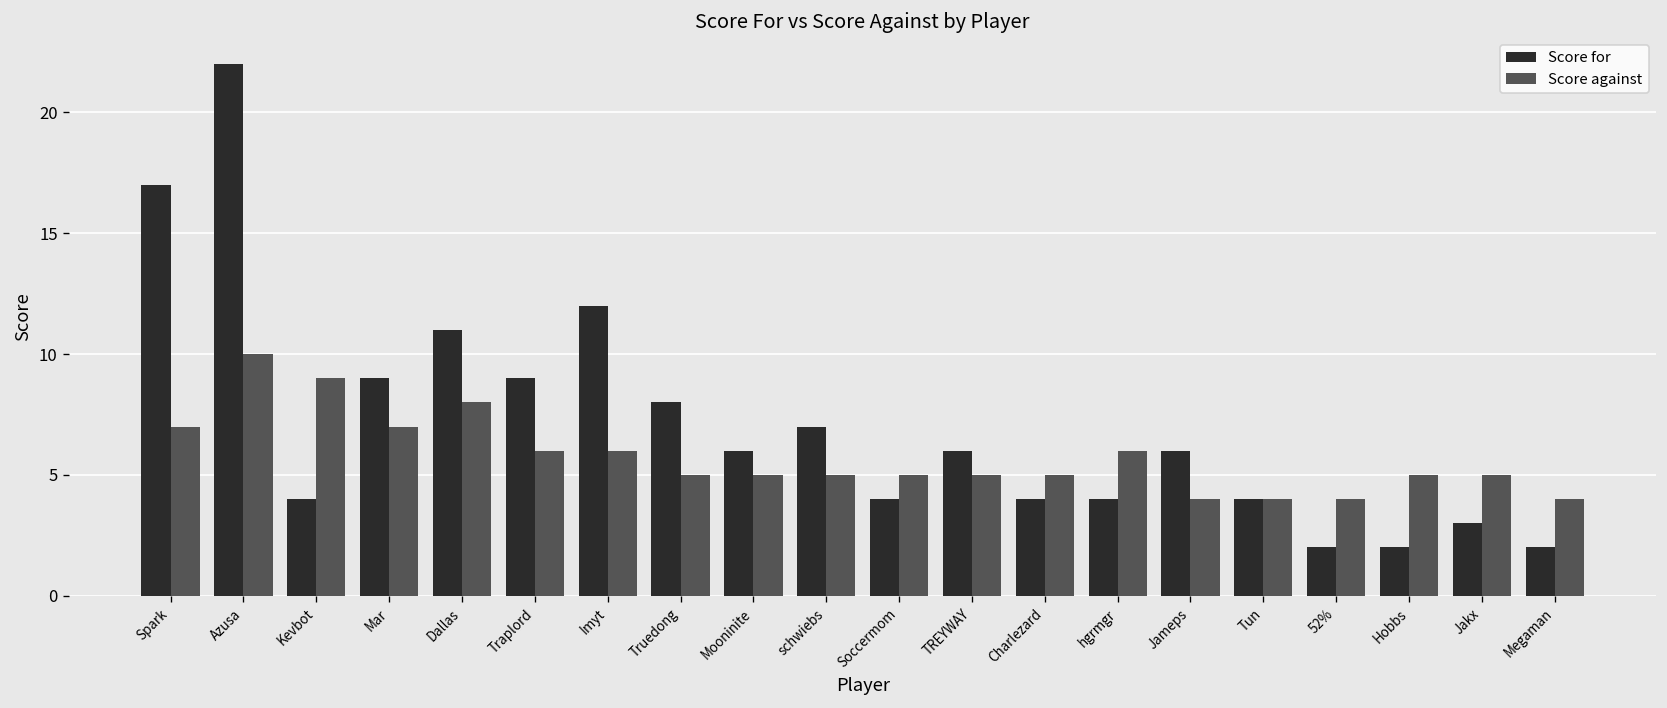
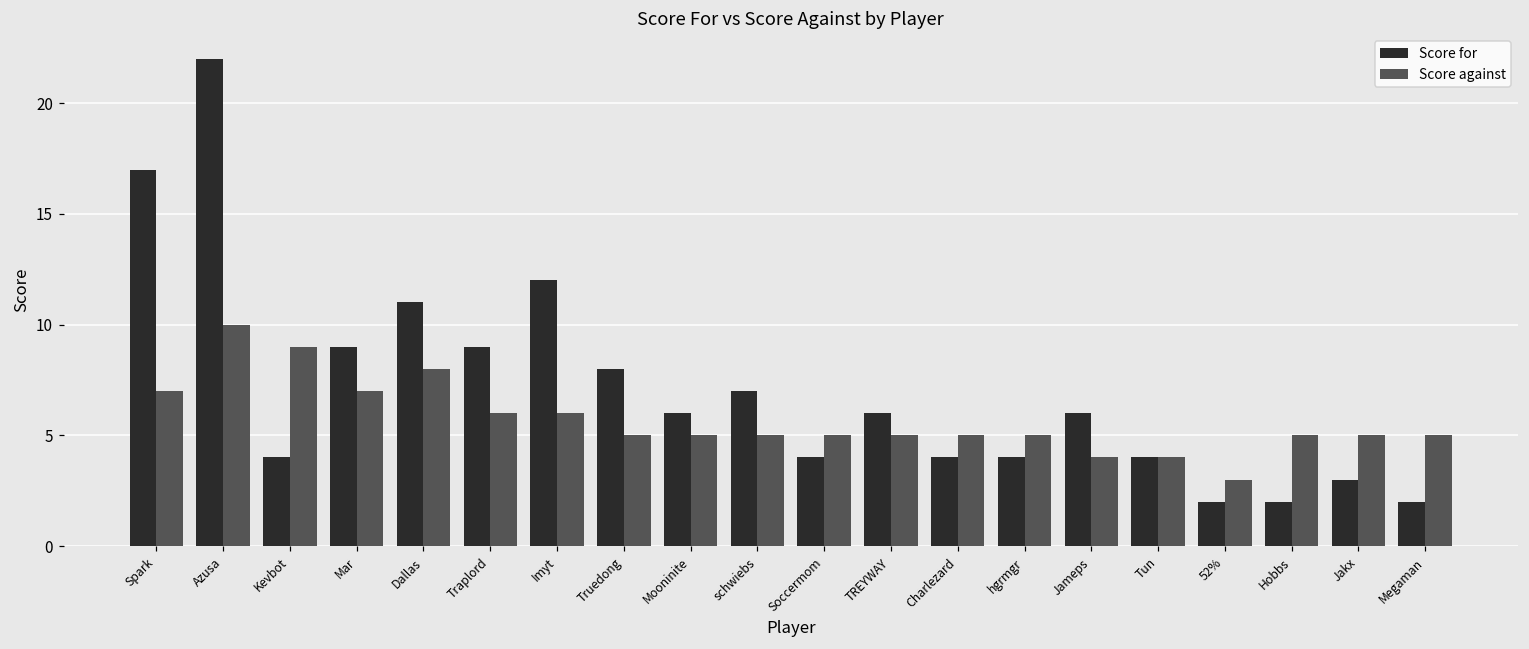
  {
    "Score for": {
      "Spark": 17,
      "Azusa": 22,
      "Kevbot": 4,
      "Mar": 9,
      "Dallas": 11,
      "Traplord": 9,
      "Imyt": 12,
      "Truedong": 8,
      "Mooninite": 6,
      "schwiebs": 7,
      "Soccermom": 4,
      "TREYWAY": 6,
      "Charlezard": 4,
      "hgrmgr": 4,
      "Jameps": 6,
      "Tun": 4,
      "52%": 2,
      "Hobbs": 2,
      "Jakx": 3,
      "Megaman": 2
    },
    "Score against": {
      "Spark": 7,
      "Azusa": 10,
      "Kevbot": 9,
      "Mar": 7,
      "Dallas": 8,
      "Traplord": 6,
      "Imyt": 6,
      "Truedong": 5,
      "Mooninite": 5,
      "schwiebs": 5,
      "Soccermom": 5,
      "TREYWAY": 5,
      "Charlezard": 5,
-     "hgrmgr": 6,
+     "hgrmgr": 5,
      "Jameps": 4,
      "Tun": 4,
-     "52%": 4,
+     "52%": 3,
      "Hobbs": 5,
      "Jakx": 5,
-     "Megaman": 4
+     "Megaman": 5
    }
  }
